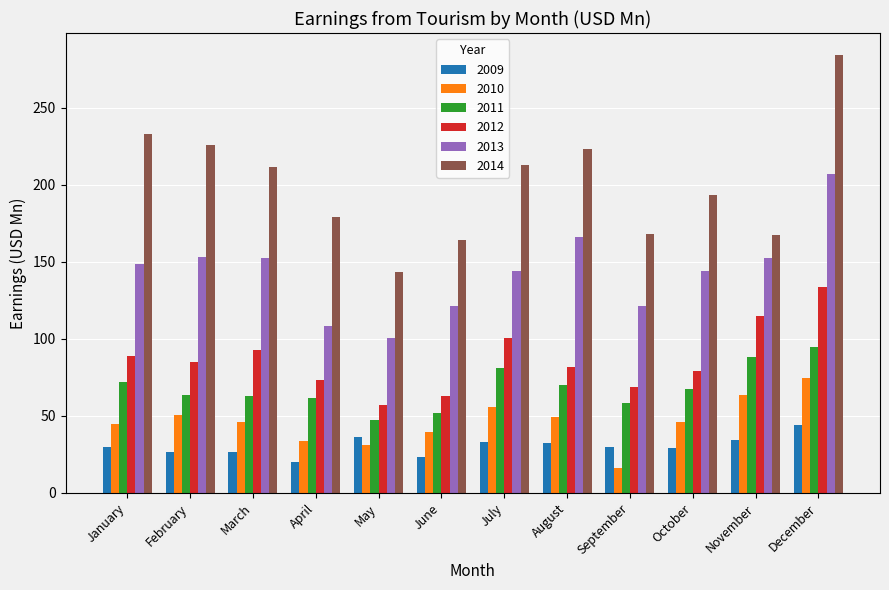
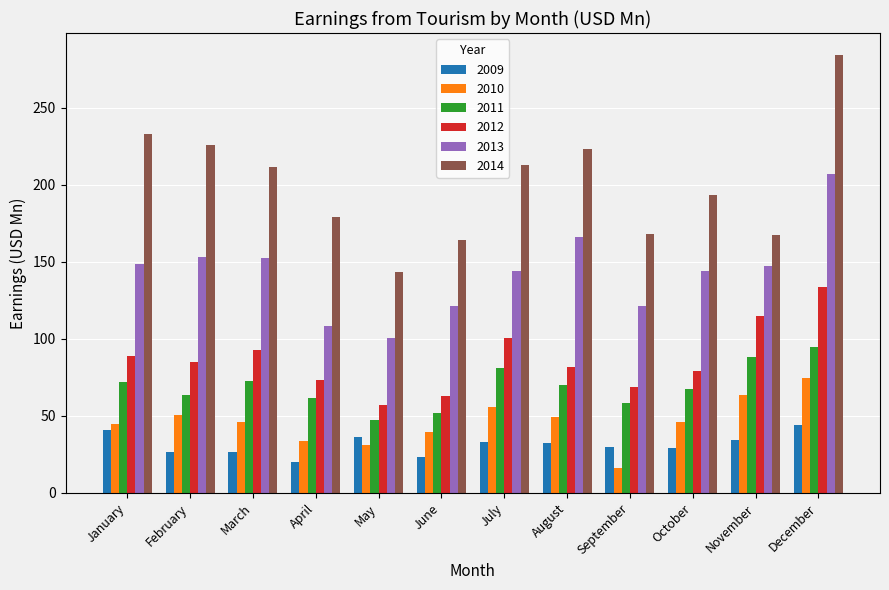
  {
    "2009": {
-     "January": 30,
+     "January": 41,
      "February": 27,
      "March": 27,
      "April": 20,
      "May": 36,
      "June": 24,
      "July": 33,
      "August": 32,
      "September": 30,
      "October": 29,
      "November": 35,
      "December": 44
    },
    "2010": {
      "January": 45,
      "February": 50,
      "March": 46,
      "April": 34,
      "May": 31,
      "June": 39,
      "July": 56,
      "August": 49,
      "September": 16,
      "October": 46,
      "November": 64,
      "December": 74
    },
    "2011": {
      "January": 72,
      "February": 64,
-     "March": 63,
+     "March": 73,
      "April": 62,
      "May": 47,
      "June": 52,
      "July": 81,
      "August": 70,
      "September": 58,
      "October": 67,
      "November": 88,
      "December": 95
    },
    "2012": {
      "January": 89,
      "February": 85,
      "March": 93,
      "April": 73,
      "May": 57,
      "June": 63,
      "July": 100,
      "August": 82,
      "September": 69,
      "October": 79,
      "November": 115,
      "December": 133
    },
    "2013": {
      "January": 149,
      "February": 153,
      "March": 152,
      "April": 109,
      "May": 101,
      "June": 122,
      "July": 144,
      "August": 166,
      "September": 122,
      "October": 144,
-     "November": 153,
+     "November": 147,
      "December": 207
    },
    "2014": {
      "January": 233,
      "February": 226,
      "March": 212,
      "April": 179,
      "May": 143,
      "June": 164,
      "July": 213,
      "August": 223,
      "September": 168,
      "October": 194,
      "November": 168,
      "December": 284
    }
  }
